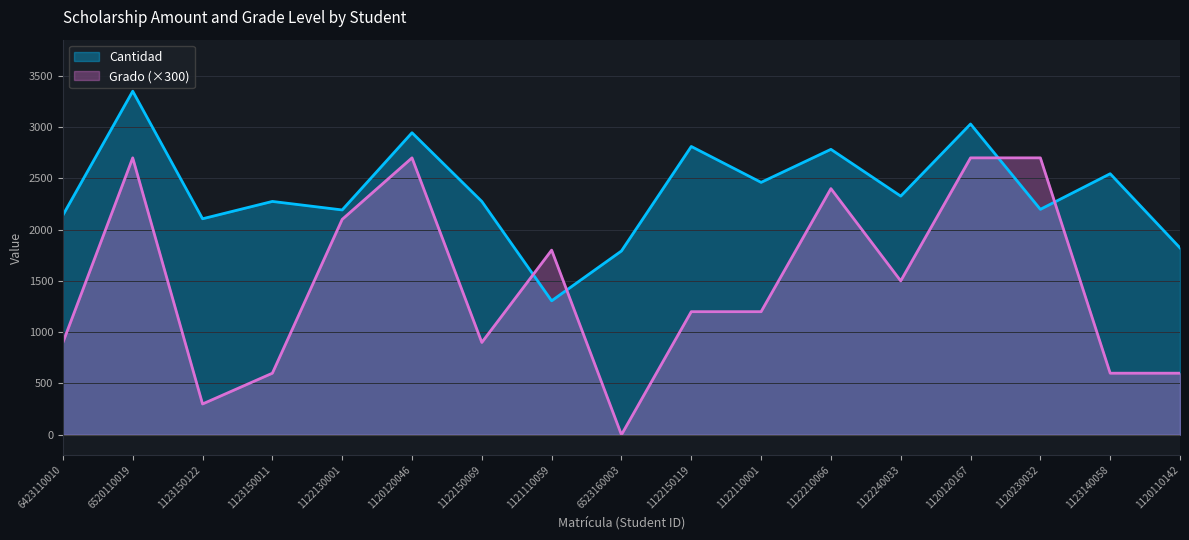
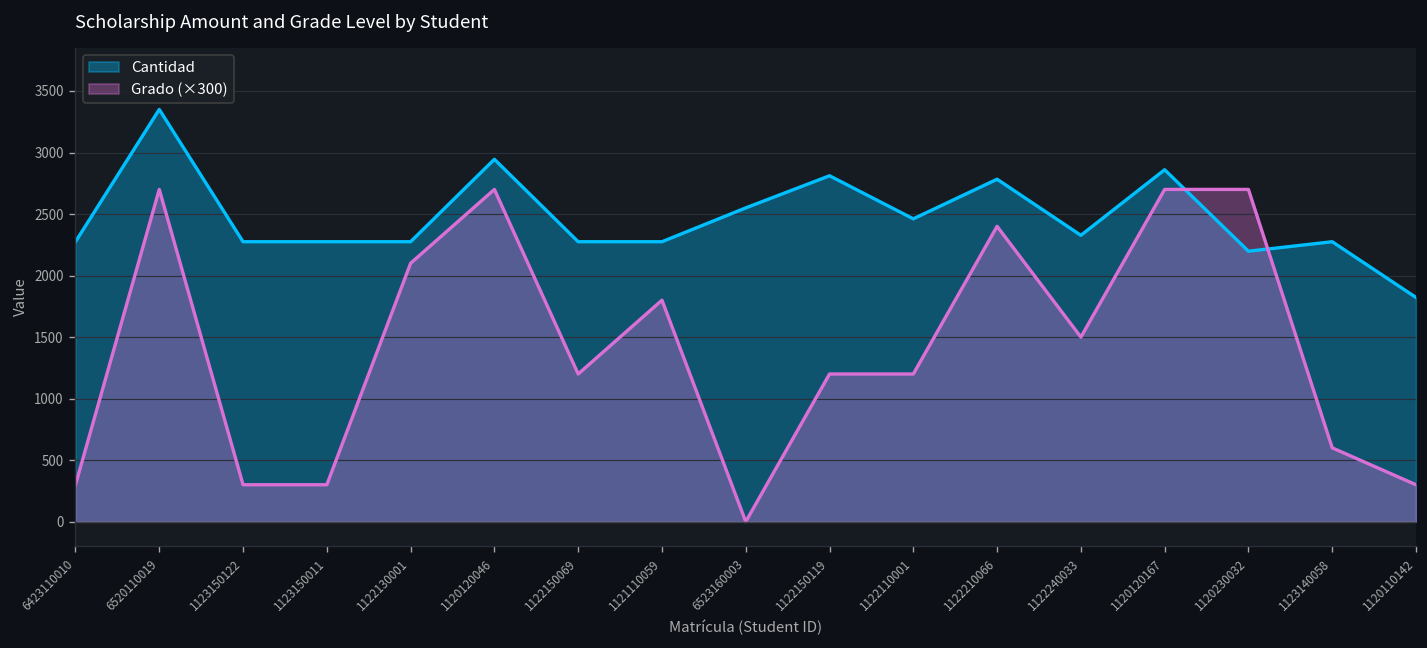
  {
    "Cantidad": {
-     "6423110010": 2140,
+     "6423110010": 2280,
      "6520110019": 3350,
-     "1123150122": 2110,
+     "1123150122": 2280,
      "1123150011": 2280,
-     "1122130001": 2190,
+     "1122130001": 2280,
      "1120120046": 2950,
      "1122150069": 2280,
-     "1121110059": 1310,
-     "6523160003": 1790,
+     "1121110059": 2280,
+     "6523160003": 2550,
      "1122150119": 2810,
      "1122110001": 2460,
      "1122210066": 2780,
      "1122240033": 2330,
-     "1120120167": 3030,
+     "1120120167": 2860,
      "1120230032": 2200,
-     "1123140058": 2550,
+     "1123140058": 2280,
      "1120110142": 1820
    },
    "Grado (×300)": {
-     "6423110010": 900,
+     "6423110010": 300,
      "6520110019": 2700,
      "1123150122": 300,
-     "1123150011": 600,
+     "1123150011": 300,
      "1122130001": 2100,
      "1120120046": 2700,
-     "1122150069": 900,
+     "1122150069": 1200,
      "1121110059": 1800,
      "6523160003": 0,
      "1122150119": 1200,
      "1122110001": 1200,
      "1122210066": 2400,
      "1122240033": 1500,
      "1120120167": 2700,
      "1120230032": 2700,
      "1123140058": 600,
-     "1120110142": 600
+     "1120110142": 300
    }
  }
